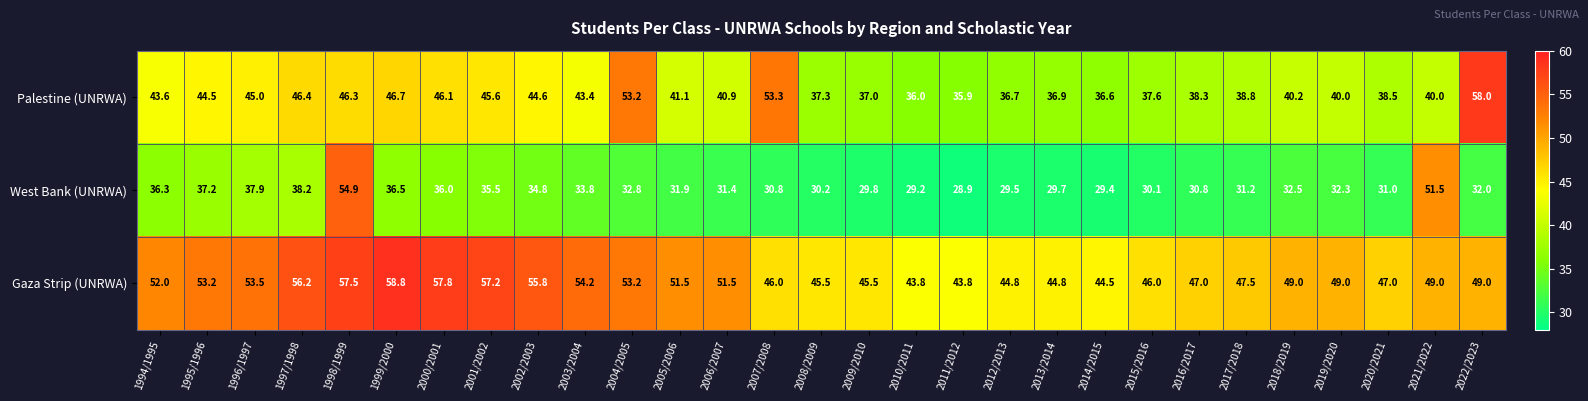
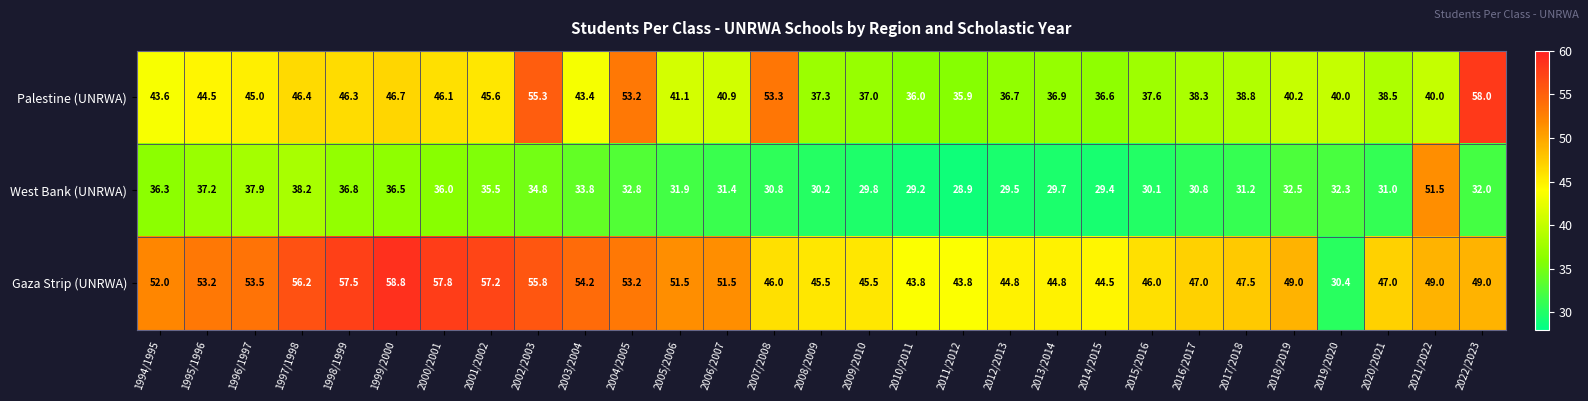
  {
    "Palestine (UNRWA)": {
      "1994/1995": 43.6,
      "1995/1996": 44.5,
      "1996/1997": 45.0,
      "1997/1998": 46.4,
      "1998/1999": 46.3,
      "1999/2000": 46.7,
      "2000/2001": 46.1,
      "2001/2002": 45.6,
-     "2002/2003": 44.6,
+     "2002/2003": 55.3,
      "2003/2004": 43.4,
      "2004/2005": 53.2,
      "2005/2006": 41.1,
      "2006/2007": 40.9,
      "2007/2008": 53.3,
      "2008/2009": 37.3,
      "2009/2010": 37.0,
      "2010/2011": 36.0,
      "2011/2012": 35.9,
      "2012/2013": 36.7,
      "2013/2014": 36.9,
      "2014/2015": 36.6,
      "2015/2016": 37.6,
      "2016/2017": 38.3,
      "2017/2018": 38.8,
      "2018/2019": 40.2,
      "2019/2020": 40.0,
      "2020/2021": 38.5,
      "2021/2022": 40.0,
      "2022/2023": 58.0
    },
    "West Bank (UNRWA)": {
      "1994/1995": 36.3,
      "1995/1996": 37.2,
      "1996/1997": 37.9,
      "1997/1998": 38.2,
-     "1998/1999": 54.9,
+     "1998/1999": 36.8,
      "1999/2000": 36.5,
      "2000/2001": 36.0,
      "2001/2002": 35.5,
      "2002/2003": 34.8,
      "2003/2004": 33.8,
      "2004/2005": 32.8,
      "2005/2006": 31.9,
      "2006/2007": 31.4,
      "2007/2008": 30.8,
      "2008/2009": 30.2,
      "2009/2010": 29.8,
      "2010/2011": 29.2,
      "2011/2012": 28.9,
      "2012/2013": 29.5,
      "2013/2014": 29.7,
      "2014/2015": 29.4,
      "2015/2016": 30.1,
      "2016/2017": 30.8,
      "2017/2018": 31.2,
      "2018/2019": 32.5,
      "2019/2020": 32.3,
      "2020/2021": 31.0,
      "2021/2022": 51.5,
      "2022/2023": 32.0
    },
    "Gaza Strip (UNRWA)": {
      "1994/1995": 52.0,
      "1995/1996": 53.2,
      "1996/1997": 53.5,
      "1997/1998": 56.2,
      "1998/1999": 57.5,
      "1999/2000": 58.8,
      "2000/2001": 57.8,
      "2001/2002": 57.2,
      "2002/2003": 55.8,
      "2003/2004": 54.2,
      "2004/2005": 53.2,
      "2005/2006": 51.5,
      "2006/2007": 51.5,
      "2007/2008": 46.0,
      "2008/2009": 45.5,
      "2009/2010": 45.5,
      "2010/2011": 43.8,
      "2011/2012": 43.8,
      "2012/2013": 44.8,
      "2013/2014": 44.8,
      "2014/2015": 44.5,
      "2015/2016": 46.0,
      "2016/2017": 47.0,
      "2017/2018": 47.5,
      "2018/2019": 49.0,
-     "2019/2020": 49.0,
+     "2019/2020": 30.4,
      "2020/2021": 47.0,
      "2021/2022": 49.0,
      "2022/2023": 49.0
    }
  }
